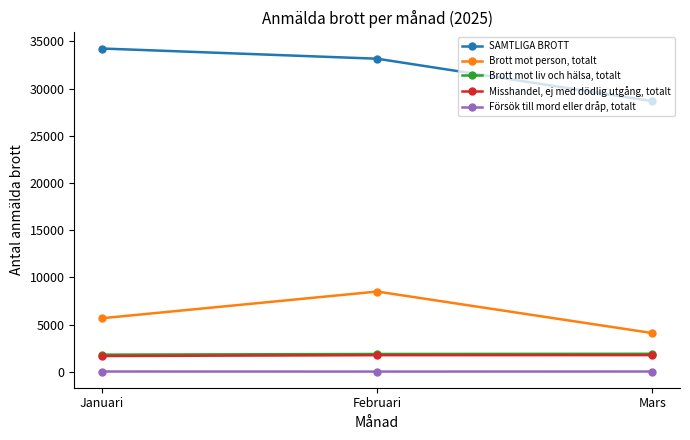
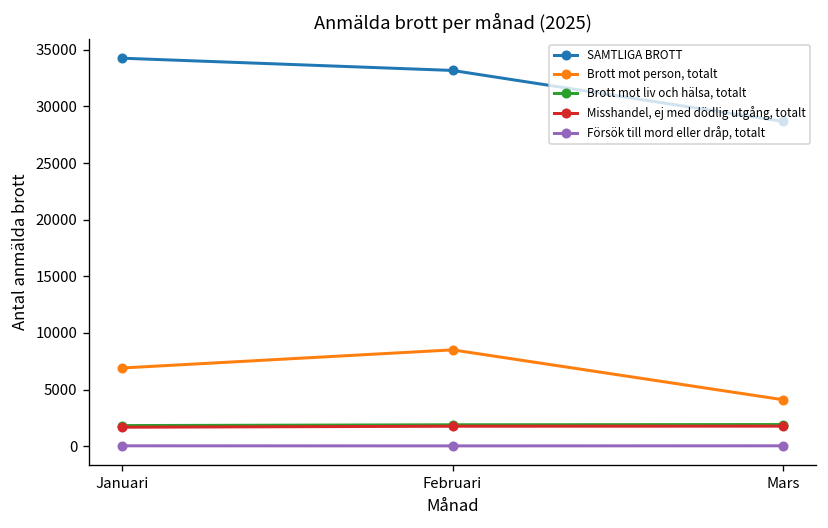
  {
    "SAMTLIGA BROTT": {
      "Januari": 34000,
      "Februari": 33000
    },
    "Brott mot person, totalt": {
-     "Januari": 6000,
+     "Januari": 7000,
      "Februari": 9000,
      "Mars": 4000
    },
    "Försök till mord eller dråp, totalt": {
      "Januari": 0,
      "Februari": 0,
      "Mars": 0
    }
  }
